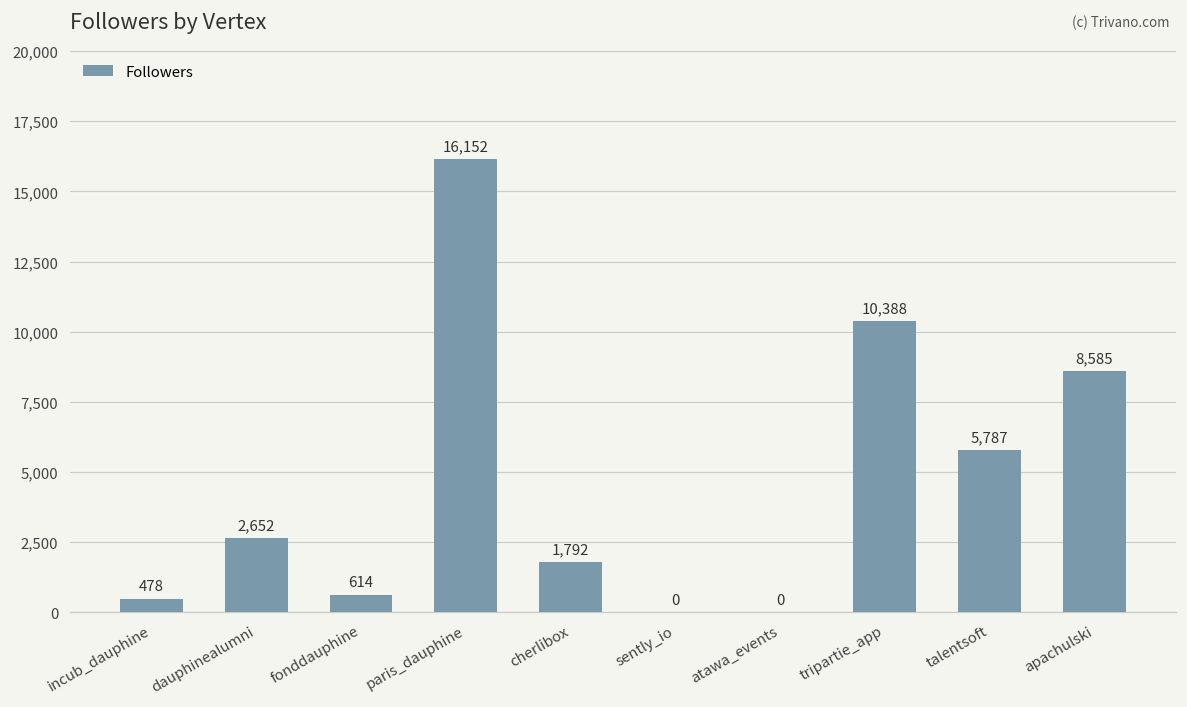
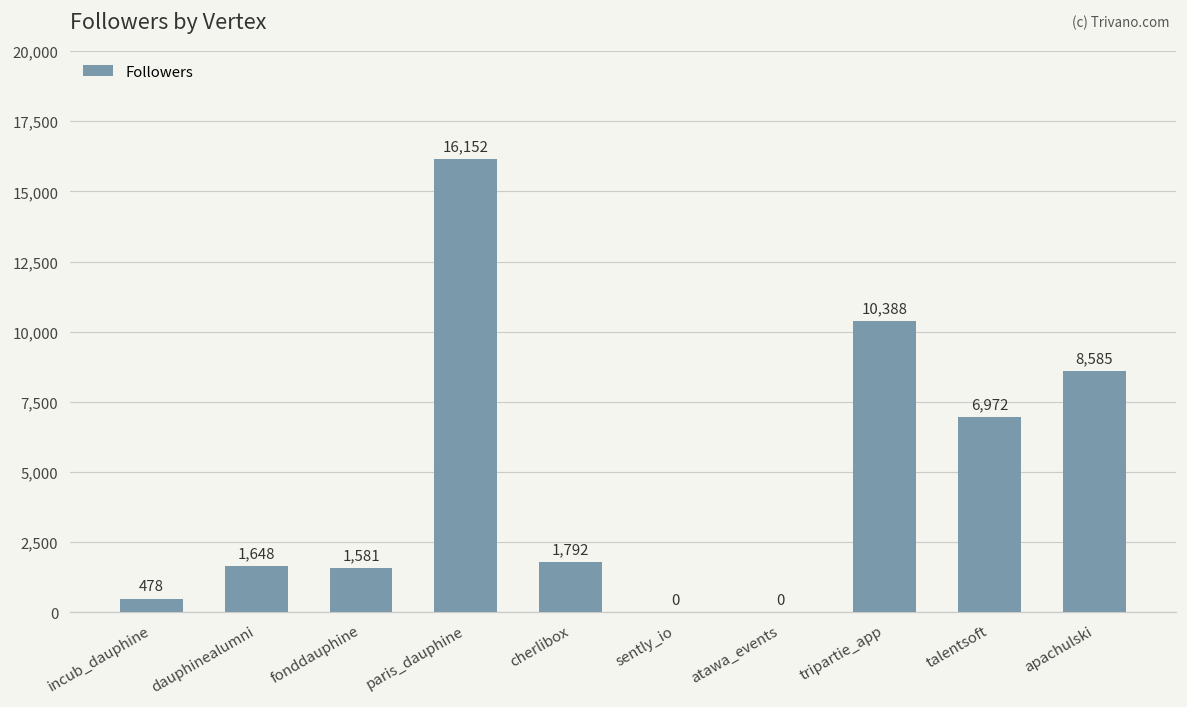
  {
    "incub_dauphine": "478",
-   "dauphinealumni": "2,652",
-   "fonddauphine": "614",
+   "dauphinealumni": "1,648",
+   "fonddauphine": "1,581",
    "paris_dauphine": "16,152",
    "cherlibox": "1,792",
    "sently_io": "0",
    "atawa_events": "0",
    "tripartie_app": "10,388",
-   "talentsoft": "5,787",
+   "talentsoft": "6,972",
    "apachulski": "8,585"
  }
